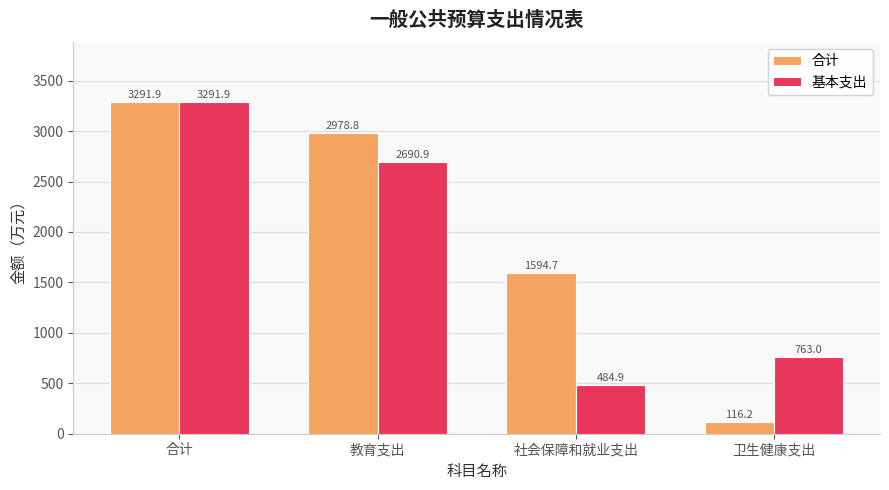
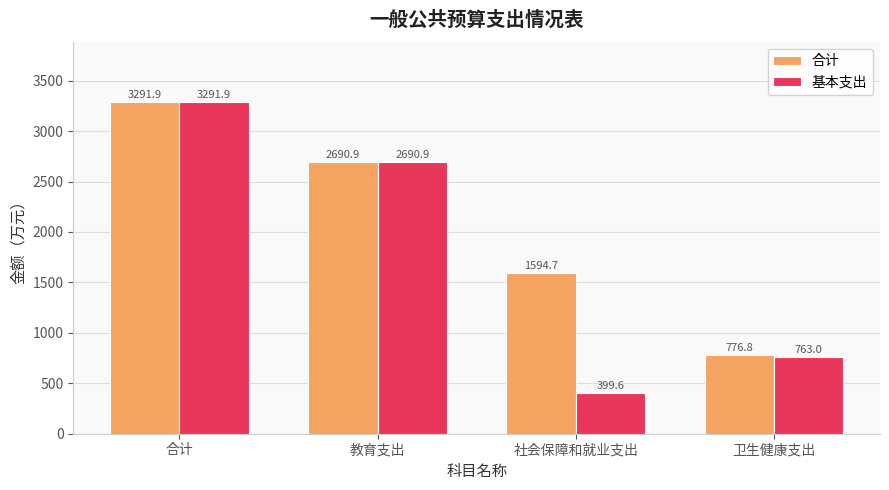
  {
    "合计": {
      "合计": 3291.9,
-     "教育支出": 2978.8,
+     "教育支出": 2690.9,
      "社会保障和就业支出": 1594.7,
-     "卫生健康支出": 116.2
+     "卫生健康支出": 776.8
    },
    "基本支出": {
      "合计": 3291.9,
      "教育支出": 2690.9,
-     "社会保障和就业支出": 484.9,
+     "社会保障和就业支出": 399.6,
      "卫生健康支出": 763.0
    }
  }
